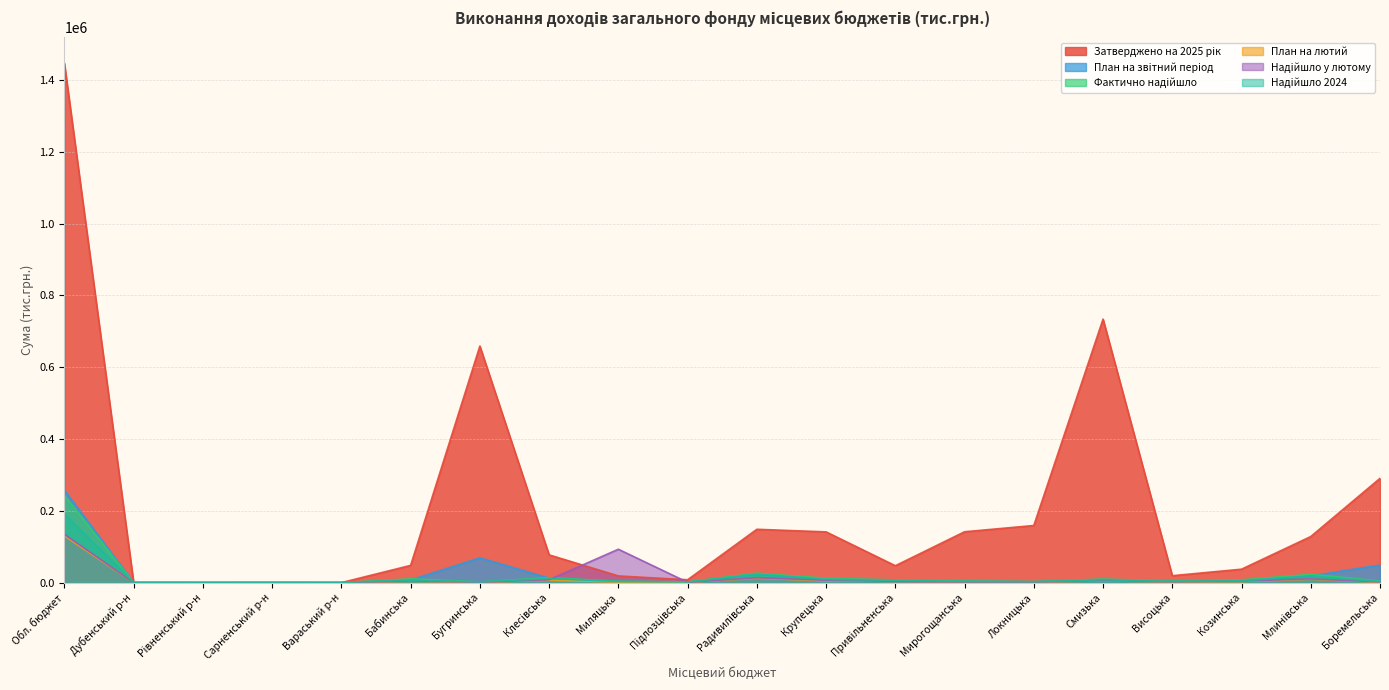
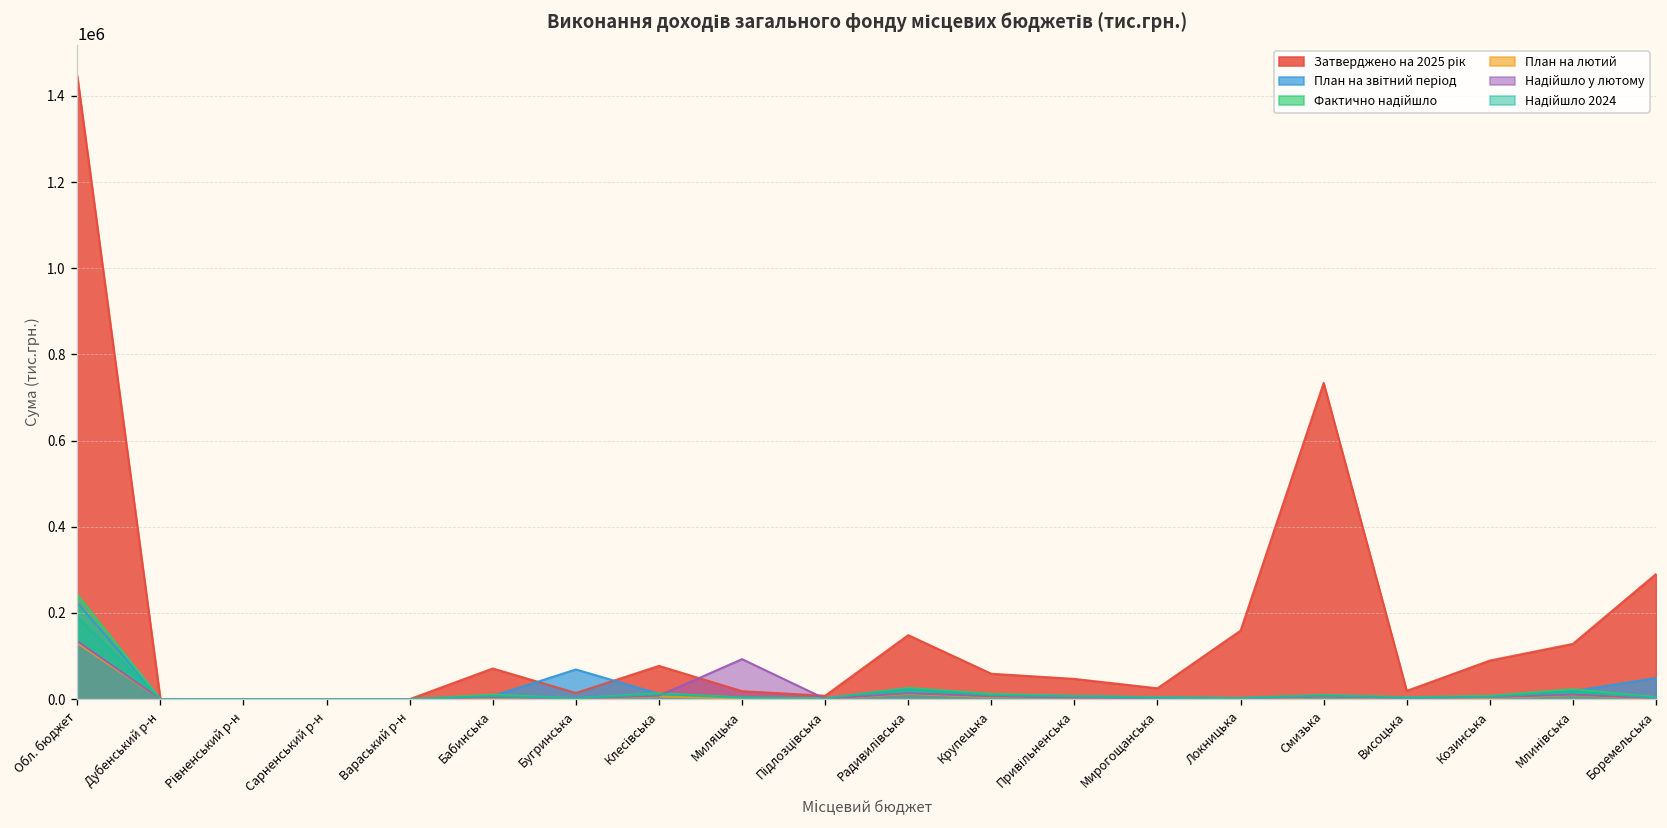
  {
    "Затверджено на 2025 рік": {
      "Обл. бюджет": 1450000,
-     "Бабинська": 50000,
-     "Бугринська": 660000,
+     "Бабинська": 70000,
+     "Бугринська": 10000,
      "Клесівська": 80000,
      "Миляцька": 20000,
      "Радивилівська": 150000,
-     "Крупецька": 140000,
+     "Крупецька": 60000,
      "Привільненська": 50000,
-     "Мирогощанська": 140000,
+     "Мирогощанська": 30000,
      "Локницька": 160000,
      "Смизька": 730000,
      "Висоцька": 20000,
-     "Козинська": 40000,
+     "Козинська": 90000,
      "Млинівська": 130000,
      "Боремельська": 290000
    },
    "План на звітний період": {
-     "Обл. бюджет": 260000,
+     "Обл. бюджет": 220000,
      "Бугринська": 70000,
      "Боремельська": 50000
    },
    "Надійшло у лютому": {
      "Миляцька": 90000
    }
  }
